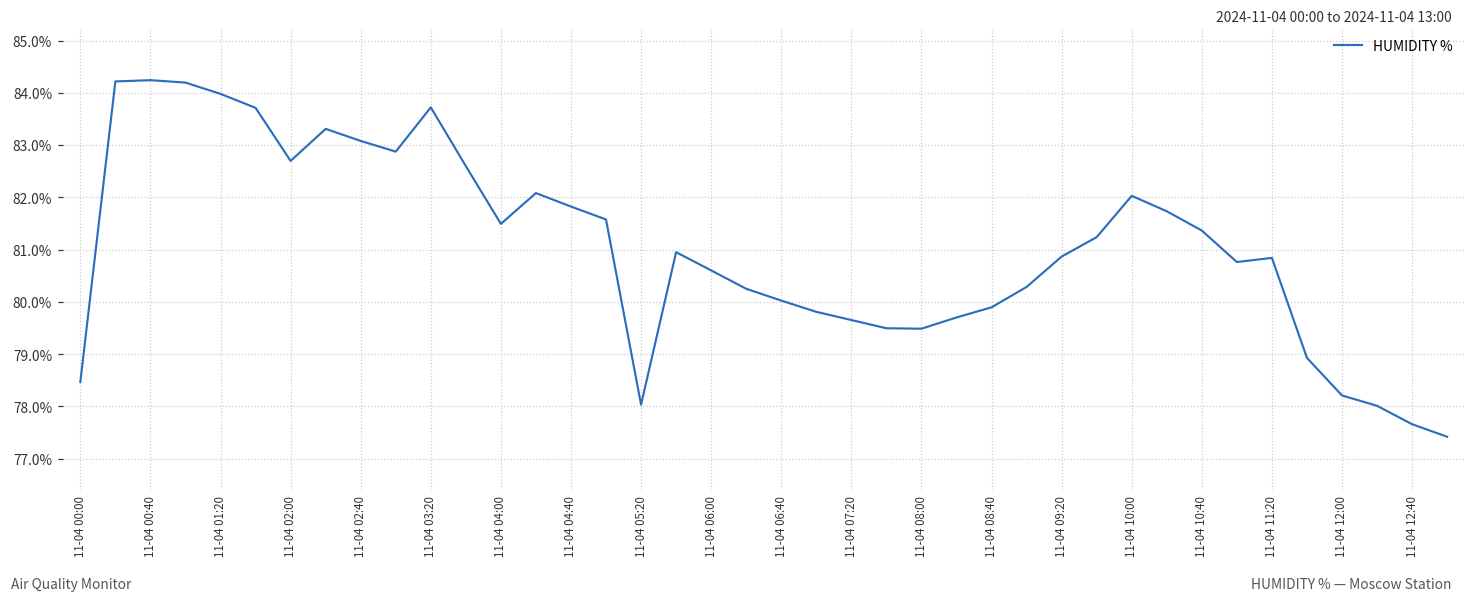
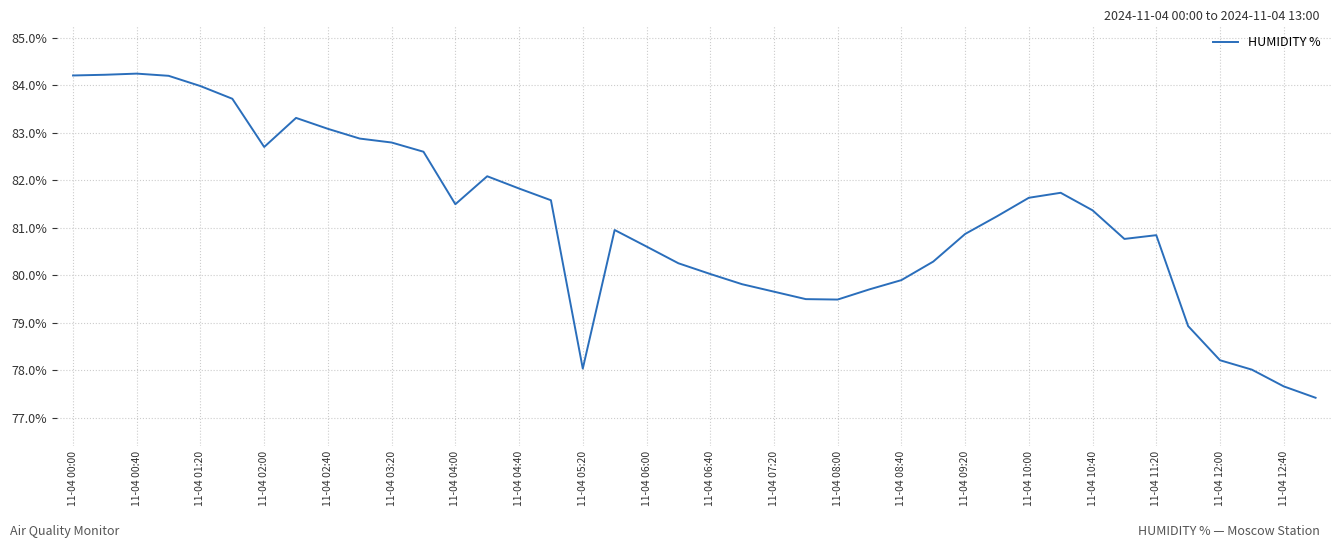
  {
-   "11-04 00:00": "78.5%",
+   "11-04 00:00": "84.2%",
    "11-04 00:40": "84.2%",
    "11-04 01:20": "84.0%",
    "11-04 02:00": "82.7%",
    "11-04 02:40": "83.1%",
-   "11-04 03:20": "83.7%",
+   "11-04 03:20": "82.8%",
    "11-04 04:00": "81.5%",
    "11-04 04:40": "81.8%",
    "11-04 05:20": "78.0%",
    "11-04 06:00": "80.6%",
    "11-04 06:40": "80.0%",
    "11-04 07:20": "79.7%",
    "11-04 08:00": "79.5%",
    "11-04 08:40": "79.9%",
    "11-04 09:20": "80.9%",
-   "11-04 10:00": "82.0%",
+   "11-04 10:00": "81.6%",
    "11-04 10:40": "81.4%",
    "11-04 11:20": "80.8%",
    "11-04 12:00": "78.2%",
    "11-04 12:40": "77.7%"
  }
